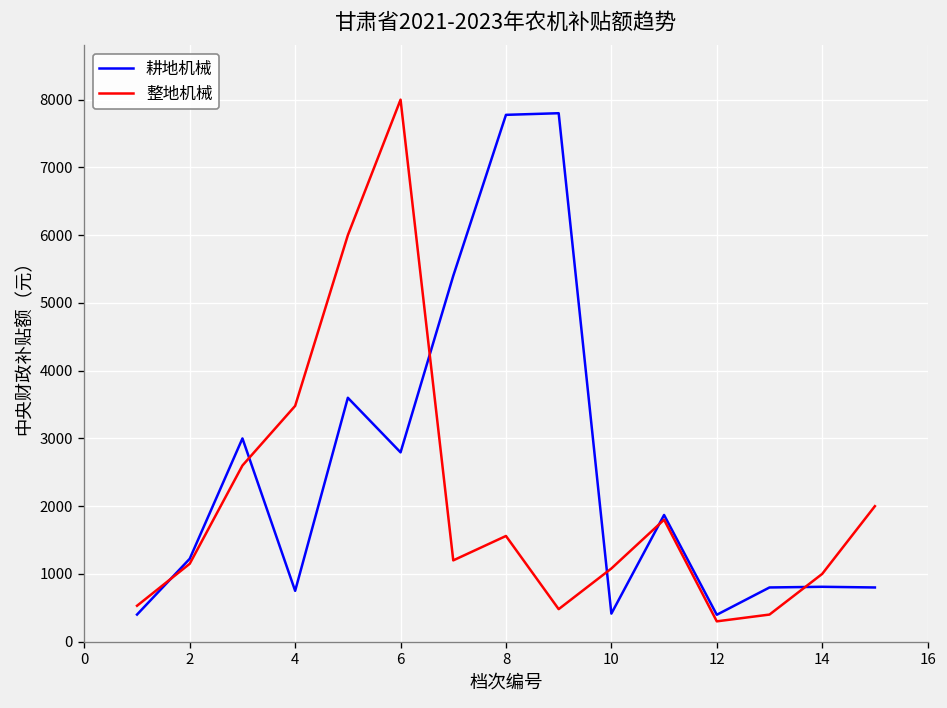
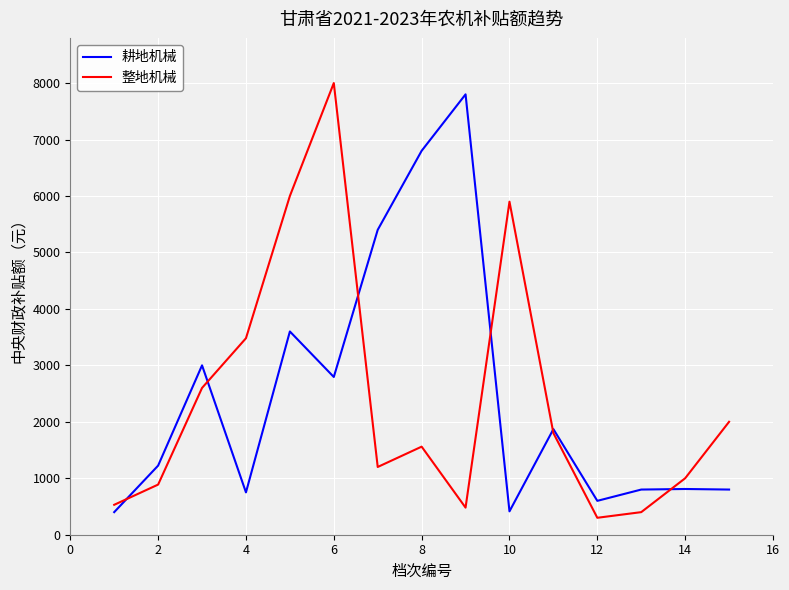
  {
    "耕地机械": {
      "2": 1200,
      "4": 800,
      "6": 2800,
-     "8": 7800,
+     "8": 6800,
      "10": 400,
-     "12": 400,
+     "12": 600,
      "14": 800
    },
    "整地机械": {
-     "2": 1200,
+     "2": 900,
      "4": 3500,
      "6": 8000,
      "8": 1600,
-     "10": 1100,
+     "10": 5900,
      "12": 300,
      "14": 1000
    }
  }
